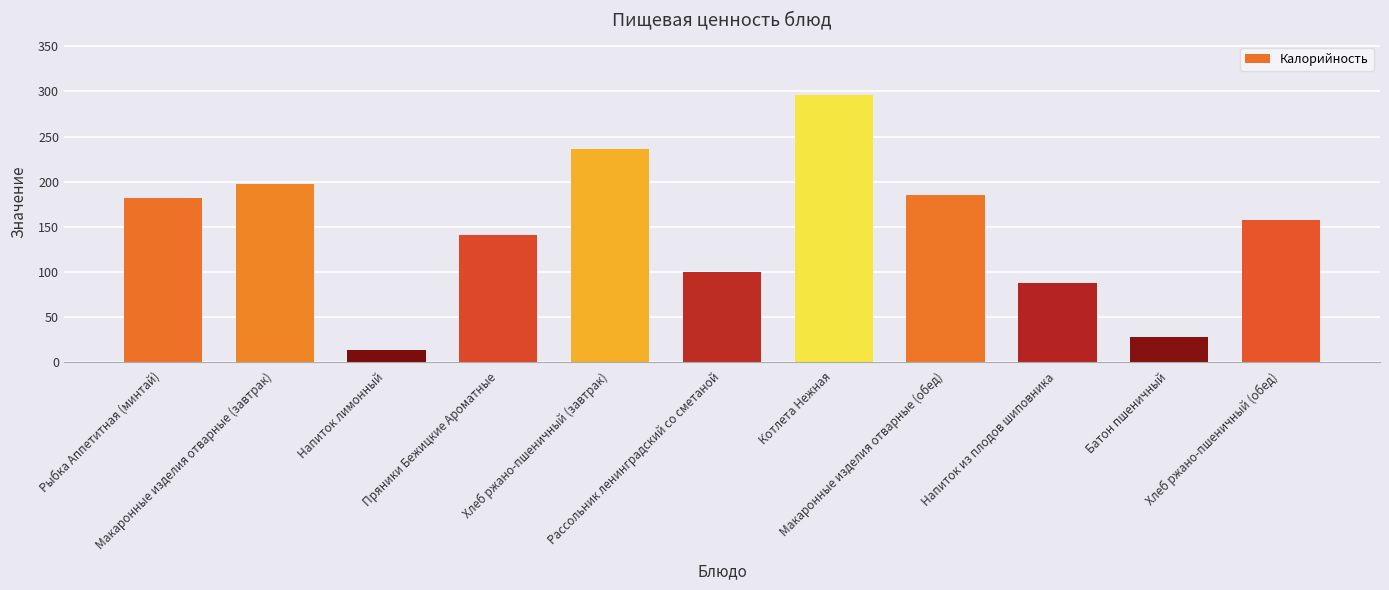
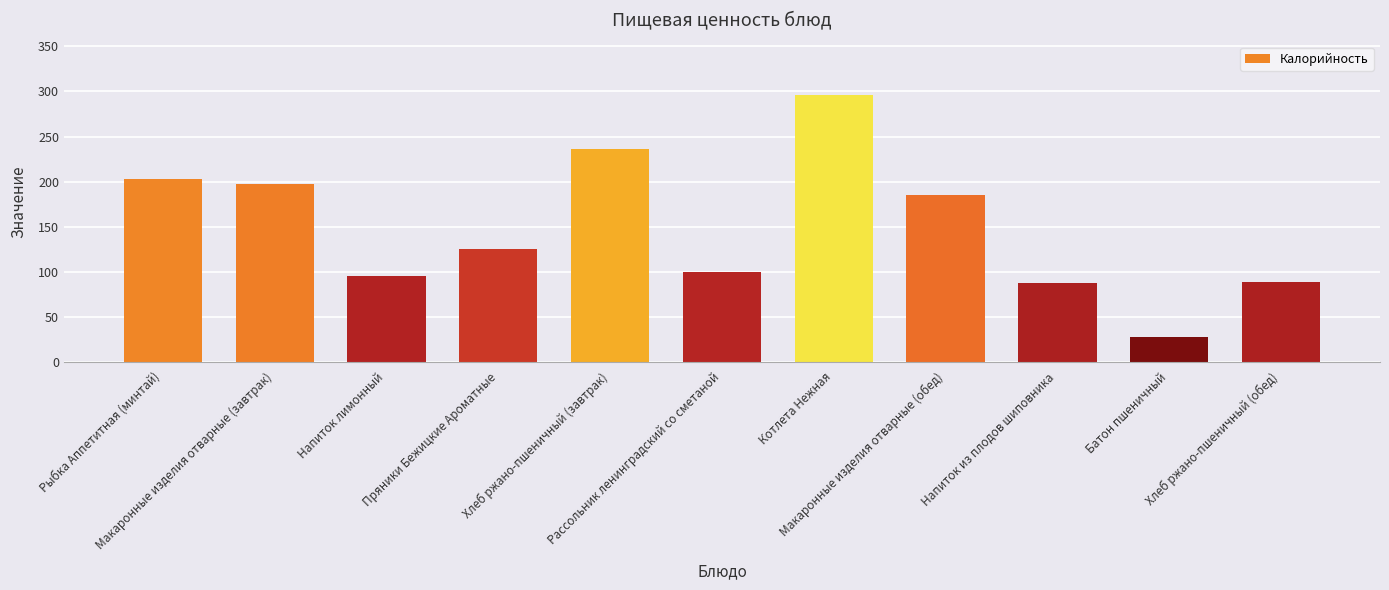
  {
-   "Рыбка Аппетитная (минтай)": 180,
+   "Рыбка Аппетитная (минтай)": 200,
    "Макаронные изделия отварные (завтрак)": 200,
-   "Напиток лимонный": 10,
-   "Пряники Бежицкие Ароматные": 140,
+   "Напиток лимонный": 100,
+   "Пряники Бежицкие Ароматные": 130,
    "Хлеб ржано-пшеничный (завтрак)": 240,
    "Рассольник ленинградский со сметаной": 100,
    "Котлета Нежная": 300,
    "Макаронные изделия отварные (обед)": 190,
    "Напиток из плодов шиповника": 90,
    "Батон пшеничный": 30,
-   "Хлеб ржано-пшеничный (обед)": 160
+   "Хлеб ржано-пшеничный (обед)": 90
  }
